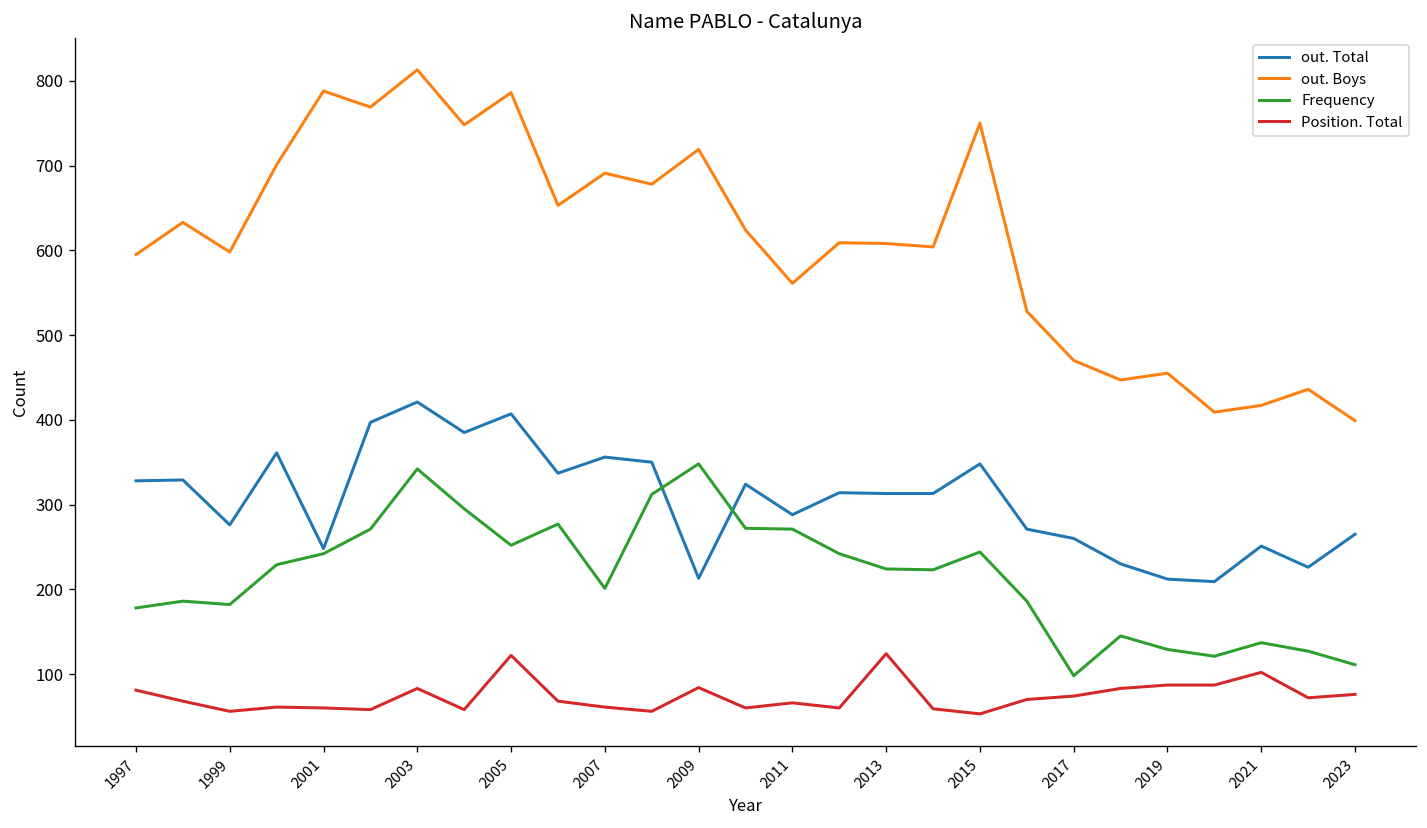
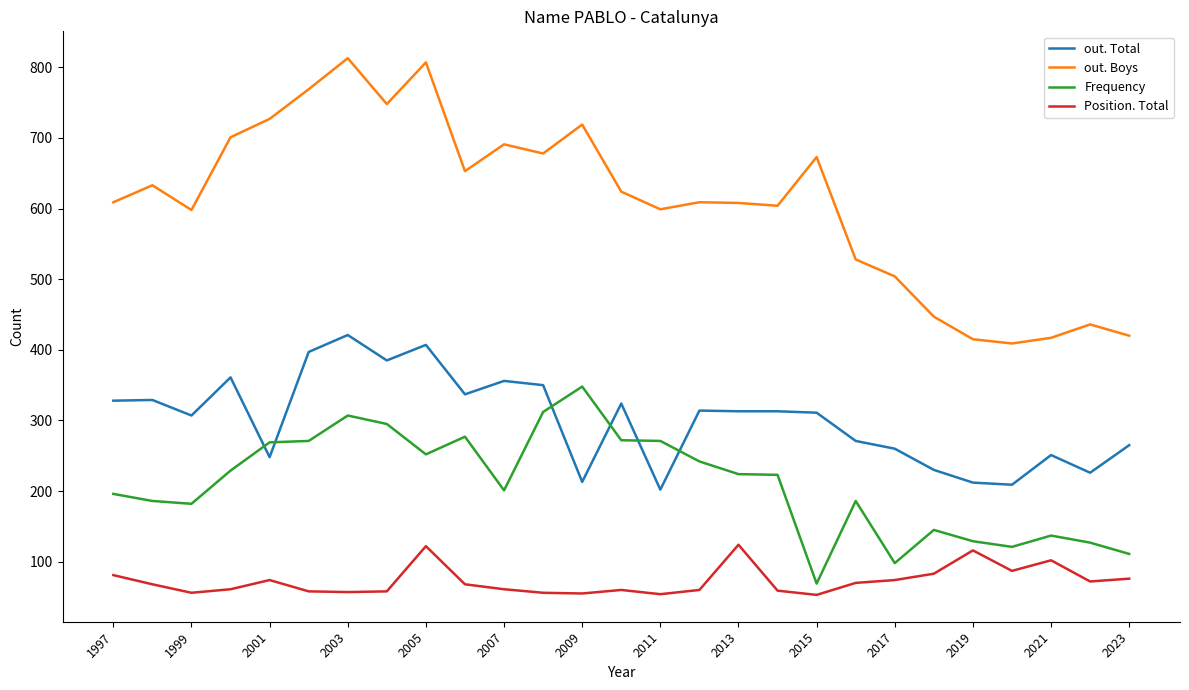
  {
    "out. Total": {
      "1997": 330,
-     "1999": 280,
+     "1999": 310,
      "2001": 250,
      "2003": 420,
      "2005": 410,
      "2007": 360,
      "2009": 210,
-     "2011": 290,
+     "2011": 200,
      "2013": 310,
-     "2015": 350,
+     "2015": 310,
      "2017": 260,
      "2019": 210,
      "2021": 250,
      "2023": 270
    },
    "out. Boys": {
-     "1997": 600,
+     "1997": 610,
      "1999": 600,
-     "2001": 790,
+     "2001": 730,
      "2003": 810,
-     "2005": 790,
+     "2005": 810,
      "2007": 690,
      "2009": 720,
-     "2011": 560,
+     "2011": 600,
      "2013": 610,
-     "2015": 750,
-     "2017": 470,
-     "2019": 460,
+     "2015": 670,
+     "2017": 500,
+     "2019": 420,
      "2021": 420,
-     "2023": 400
+     "2023": 420
    },
    "Frequency": {
-     "1997": 180,
+     "1997": 200,
      "1999": 180,
-     "2001": 240,
-     "2003": 340,
+     "2001": 270,
+     "2003": 310,
      "2005": 250,
      "2007": 200,
      "2009": 350,
      "2011": 270,
      "2013": 220,
-     "2015": 240,
+     "2015": 70,
      "2017": 100,
      "2019": 130,
      "2021": 140,
      "2023": 110
    },
    "Position. Total": {
      "1997": 80,
      "1999": 60,
-     "2001": 60,
-     "2003": 80,
+     "2001": 70,
+     "2003": 60,
      "2005": 120,
      "2007": 60,
-     "2009": 80,
-     "2011": 70,
+     "2009": 60,
+     "2011": 50,
      "2013": 120,
      "2015": 50,
      "2017": 70,
-     "2019": 90,
+     "2019": 120,
      "2021": 100,
      "2023": 80
    }
  }
